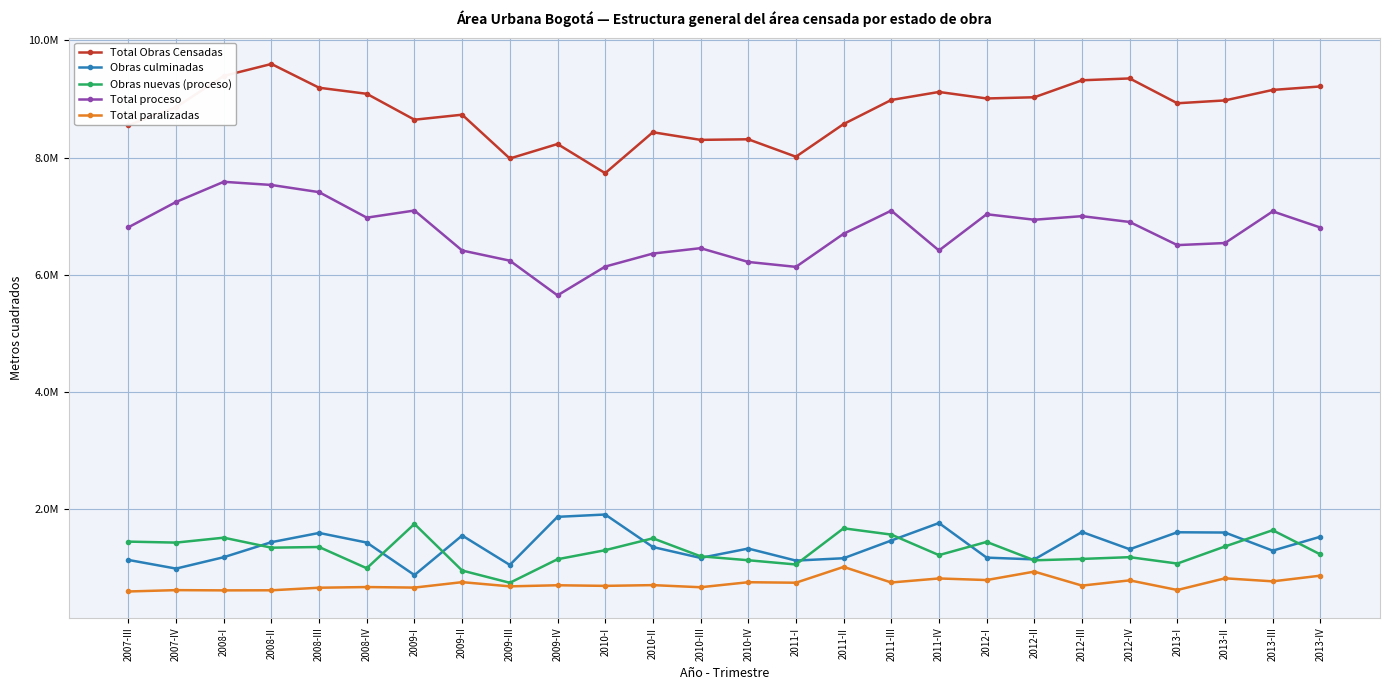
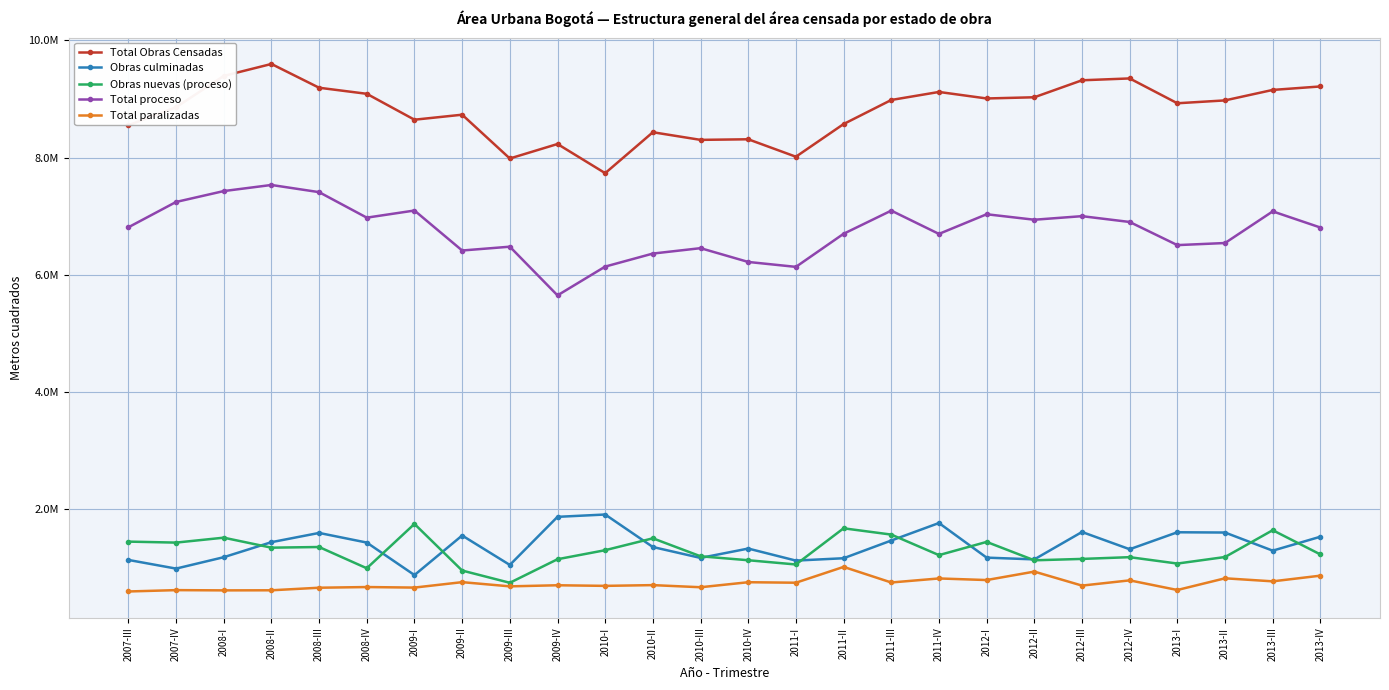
  {
    "Total Obras Censadas": {
      "2007-III": 8600000,
      "2008-II": 9600000,
      "2008-III": 9200000,
      "2008-IV": 9100000,
      "2009-I": 8600000,
      "2009-II": 8700000,
      "2009-III": 8000000,
      "2009-IV": 8200000,
      "2010-I": 7700000,
      "2010-II": 8400000,
      "2010-III": 8300000,
      "2010-IV": 8300000,
      "2011-I": 8000000,
      "2011-II": 8600000,
      "2011-III": 9000000,
      "2011-IV": 9100000,
      "2012-I": 9000000,
      "2012-II": 9000000,
      "2012-III": 9300000,
      "2012-IV": 9300000,
      "2013-I": 8900000,
      "2013-II": 9000000,
      "2013-III": 9200000,
      "2013-IV": 9200000
    },
    "Obras culminadas": {
      "2007-III": 1100000,
      "2007-IV": 1000000,
      "2008-I": 1200000,
      "2008-II": 1400000,
      "2008-III": 1600000,
      "2008-IV": 1400000,
      "2009-I": 900000,
      "2009-II": 1600000,
      "2009-III": 1100000,
      "2009-IV": 1900000,
      "2010-I": 1900000,
      "2010-II": 1400000,
      "2010-IV": 1300000,
      "2011-I": 1100000,
      "2011-II": 1200000,
      "2011-III": 1500000,
      "2011-IV": 1800000,
      "2012-I": 1200000,
      "2012-III": 1600000,
      "2012-IV": 1300000,
      "2013-I": 1600000,
      "2013-II": 1600000,
      "2013-III": 1300000,
      "2013-IV": 1500000
    },
    "Obras nuevas (proceso)": {
      "2007-III": 1500000,
      "2007-IV": 1400000,
      "2008-I": 1500000,
      "2008-II": 1300000,
      "2008-III": 1400000,
      "2008-IV": 1000000,
      "2009-I": 1800000,
      "2009-II": 1000000,
      "2009-III": 700000,
      "2009-IV": 1200000,
      "2010-I": 1300000,
      "2010-II": 1500000,
      "2010-IV": 1100000,
      "2011-I": 1100000,
      "2011-II": 1700000,
      "2011-III": 1600000,
      "2011-IV": 1200000,
      "2012-I": 1400000,
      "2012-III": 1200000,
      "2012-IV": 1200000,
      "2013-I": 1100000,
-     "2013-II": 1400000,
+     "2013-II": 1200000,
      "2013-III": 1600000,
      "2013-IV": 1200000
    },
    "Total proceso": {
      "2007-III": 6800000,
      "2007-IV": 7200000,
-     "2008-I": 7600000,
+     "2008-I": 7400000,
      "2008-II": 7500000,
      "2008-III": 7400000,
      "2008-IV": 7000000,
      "2009-I": 7100000,
      "2009-II": 6400000,
-     "2009-III": 6200000,
+     "2009-III": 6500000,
      "2009-IV": 5600000,
      "2010-I": 6100000,
      "2010-II": 6400000,
      "2010-III": 6500000,
      "2010-IV": 6200000,
      "2011-I": 6100000,
      "2011-II": 6700000,
      "2011-III": 7100000,
-     "2011-IV": 6400000,
+     "2011-IV": 6700000,
      "2012-I": 7000000,
      "2012-II": 6900000,
      "2012-III": 7000000,
      "2012-IV": 6900000,
      "2013-I": 6500000,
      "2013-II": 6500000,
      "2013-III": 7100000,
      "2013-IV": 6800000
    },
    "Total paralizadas": {
      "2007-III": 600000,
      "2007-IV": 600000,
      "2008-I": 600000,
      "2008-II": 600000,
      "2008-III": 700000,
      "2008-IV": 700000,
      "2009-I": 700000,
      "2009-II": 800000,
      "2009-III": 700000,
      "2009-IV": 700000,
      "2010-I": 700000,
      "2010-II": 700000,
      "2010-III": 700000,
      "2010-IV": 800000,
      "2011-I": 800000,
      "2011-II": 1000000,
      "2011-III": 800000,
      "2011-IV": 800000,
      "2012-I": 800000,
      "2012-II": 900000,
      "2012-III": 700000,
      "2012-IV": 800000,
      "2013-I": 600000,
      "2013-II": 800000,
      "2013-III": 800000,
      "2013-IV": 900000
    }
  }
